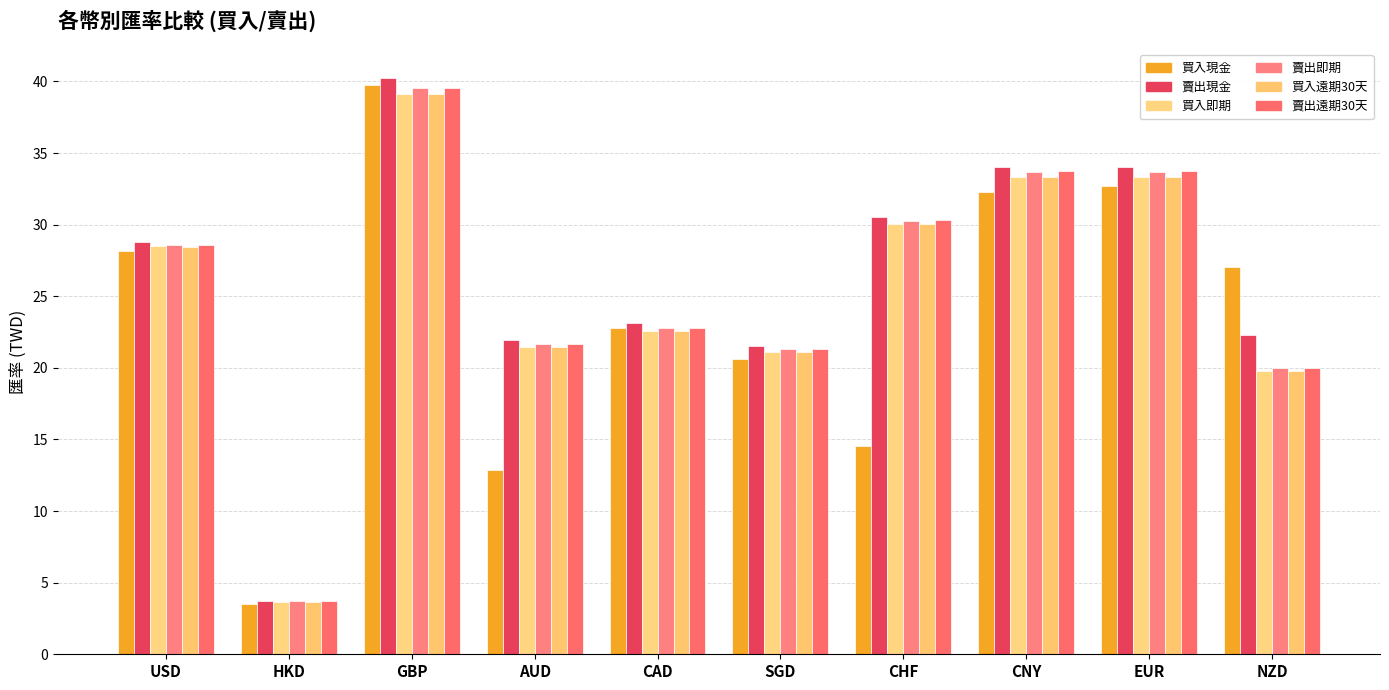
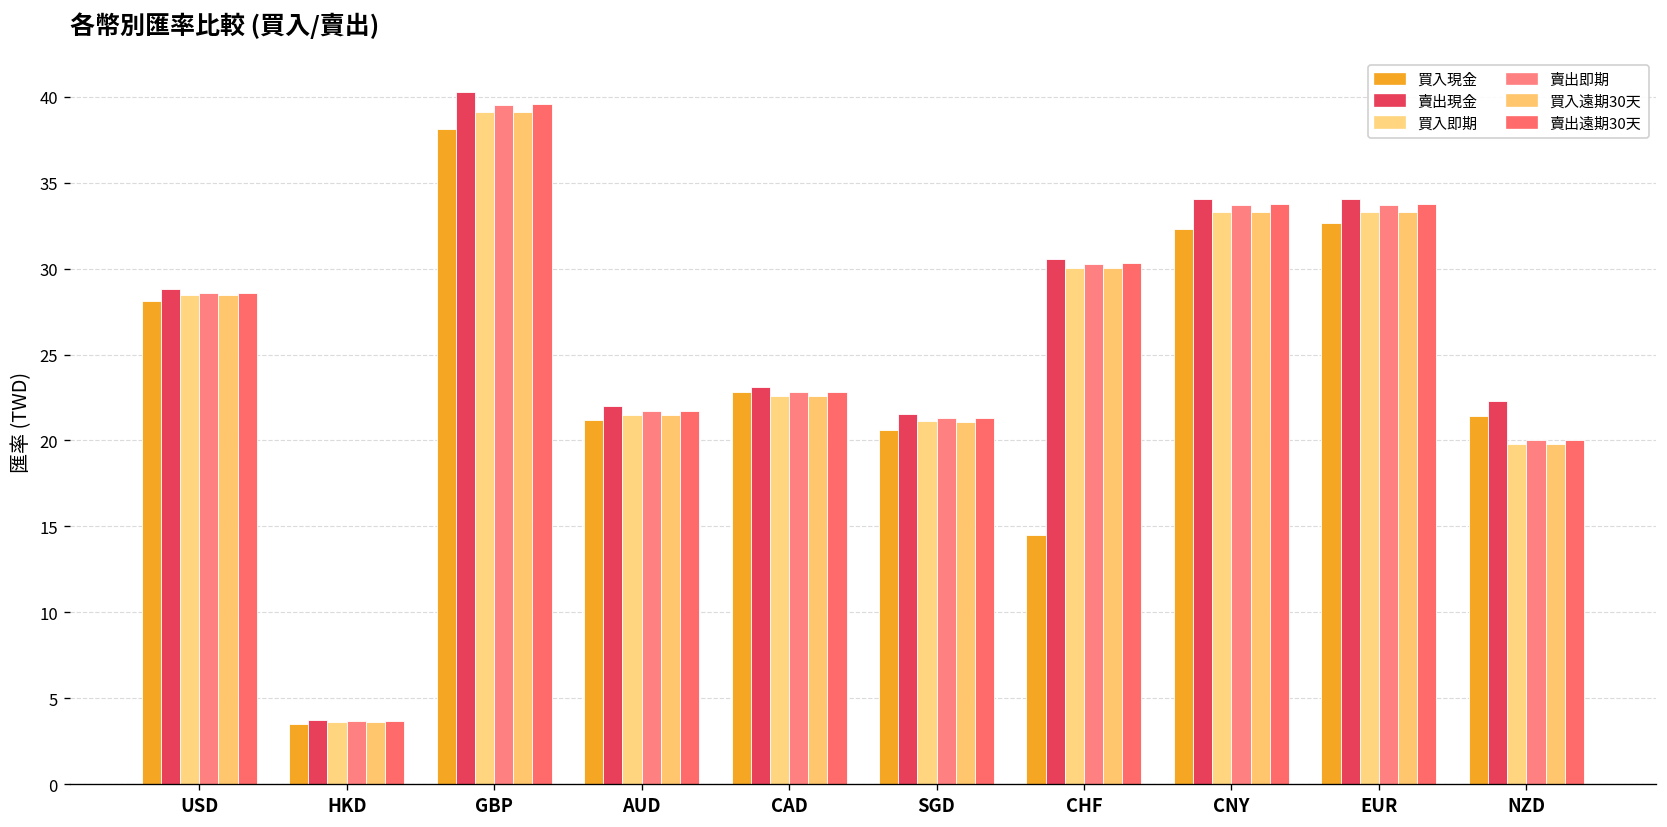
  {
    "買入現金": {
      "USD": 28.1,
      "HKD": 3.5,
-     "GBP": 39.7,
-     "AUD": 12.9,
+     "GBP": 38.1,
+     "AUD": 21.2,
      "CAD": 22.8,
      "SGD": 20.6,
      "CHF": 14.5,
      "CNY": 32.3,
      "EUR": 32.7,
-     "NZD": 27.0
+     "NZD": 21.4
    }
  }
